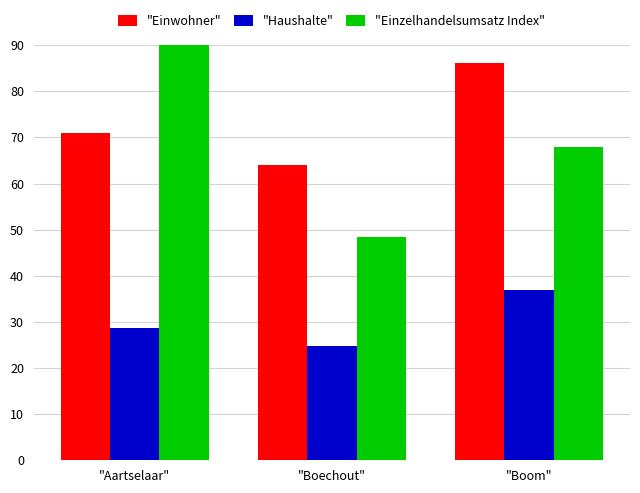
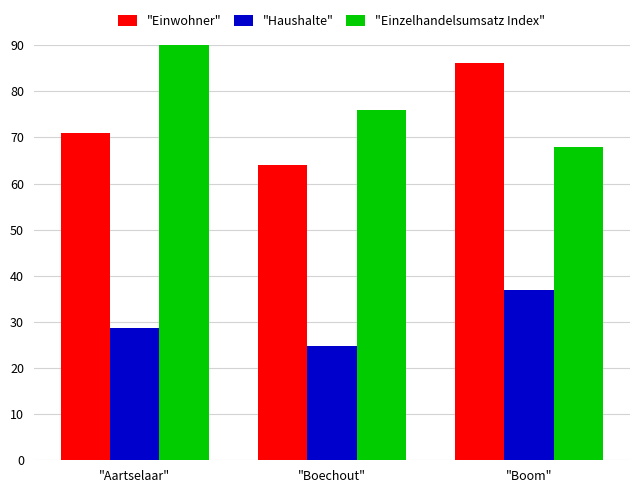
  {
    "\"Einwohner\"": {
      "\"Aartselaar\"": 71,
      "\"Boechout\"": 64,
      "\"Boom\"": 86
    },
    "\"Haushalte\"": {
      "\"Aartselaar\"": 29,
      "\"Boechout\"": 25,
      "\"Boom\"": 37
    },
    "\"Einzelhandelsumsatz Index\"": {
-     "\"Boechout\"": 49,
+     "\"Boechout\"": 76,
      "\"Boom\"": 68
    }
  }
